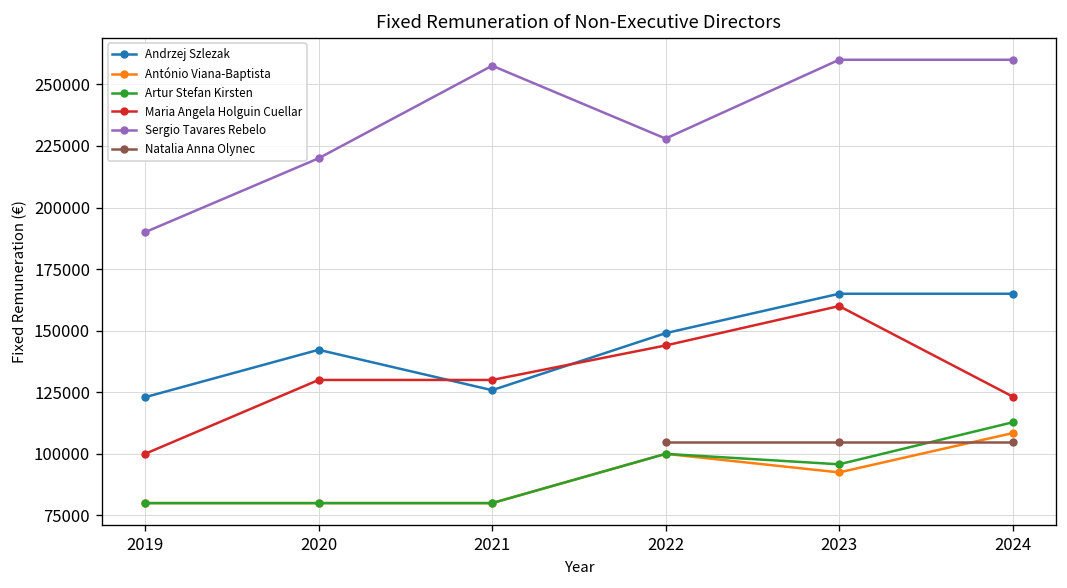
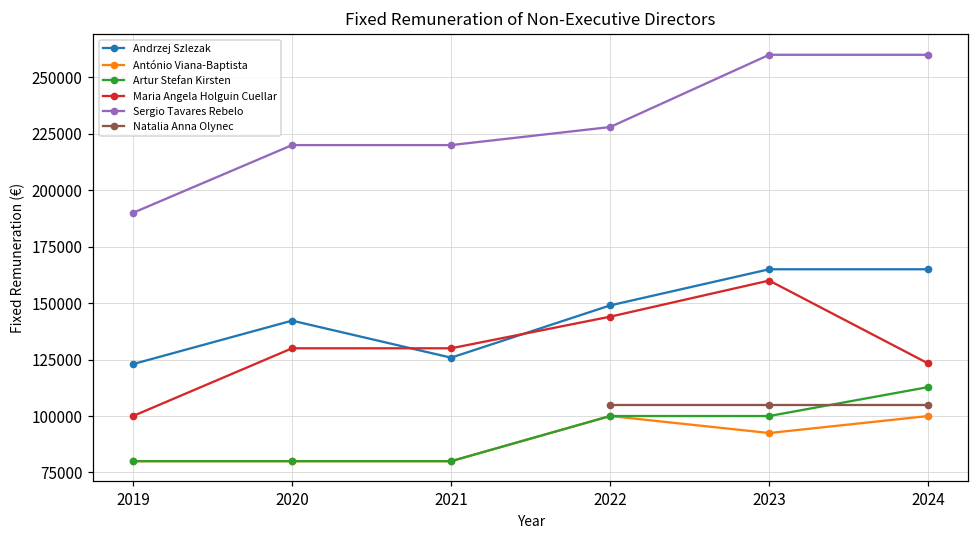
  {
    "Andrzej Szlezak": {
      "2019": 123000,
      "2020": 142000,
      "2021": 126000,
      "2022": 149000,
      "2023": 165000,
      "2024": 165000
    },
    "António Viana-Baptista": {
      "2023": 92000,
-     "2024": 108000
+     "2024": 100000
    },
    "Artur Stefan Kirsten": {
-     "2023": 96000,
+     "2023": 100000,
      "2024": 113000
    },
    "Maria Angela Holguin Cuellar": {
      "2019": 100000,
      "2020": 130000,
      "2021": 130000,
      "2022": 144000,
      "2023": 160000,
      "2024": 123000
    },
    "Sergio Tavares Rebelo": {
      "2019": 190000,
      "2020": 220000,
-     "2021": 258000,
+     "2021": 220000,
      "2022": 228000,
      "2023": 260000,
      "2024": 260000
    },
    "Natalia Anna Olynec": {
      "2022": 105000,
      "2023": 105000,
      "2024": 105000
    }
  }
